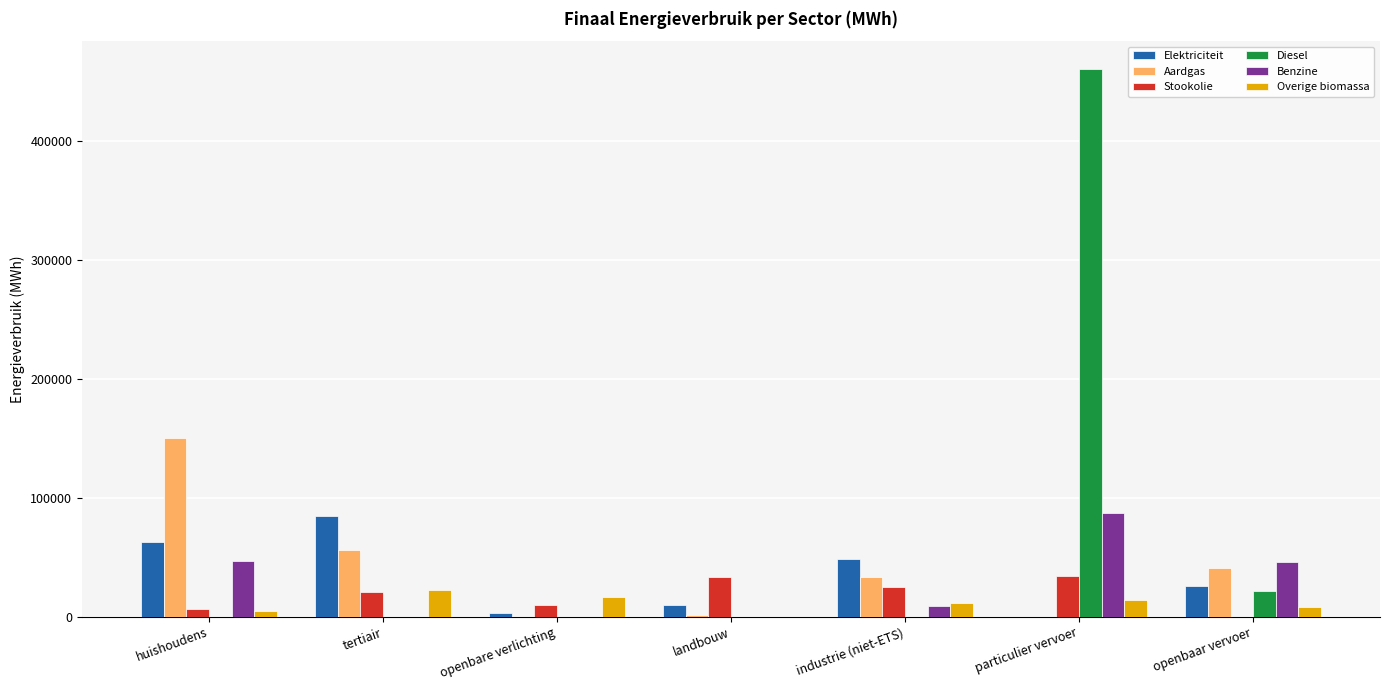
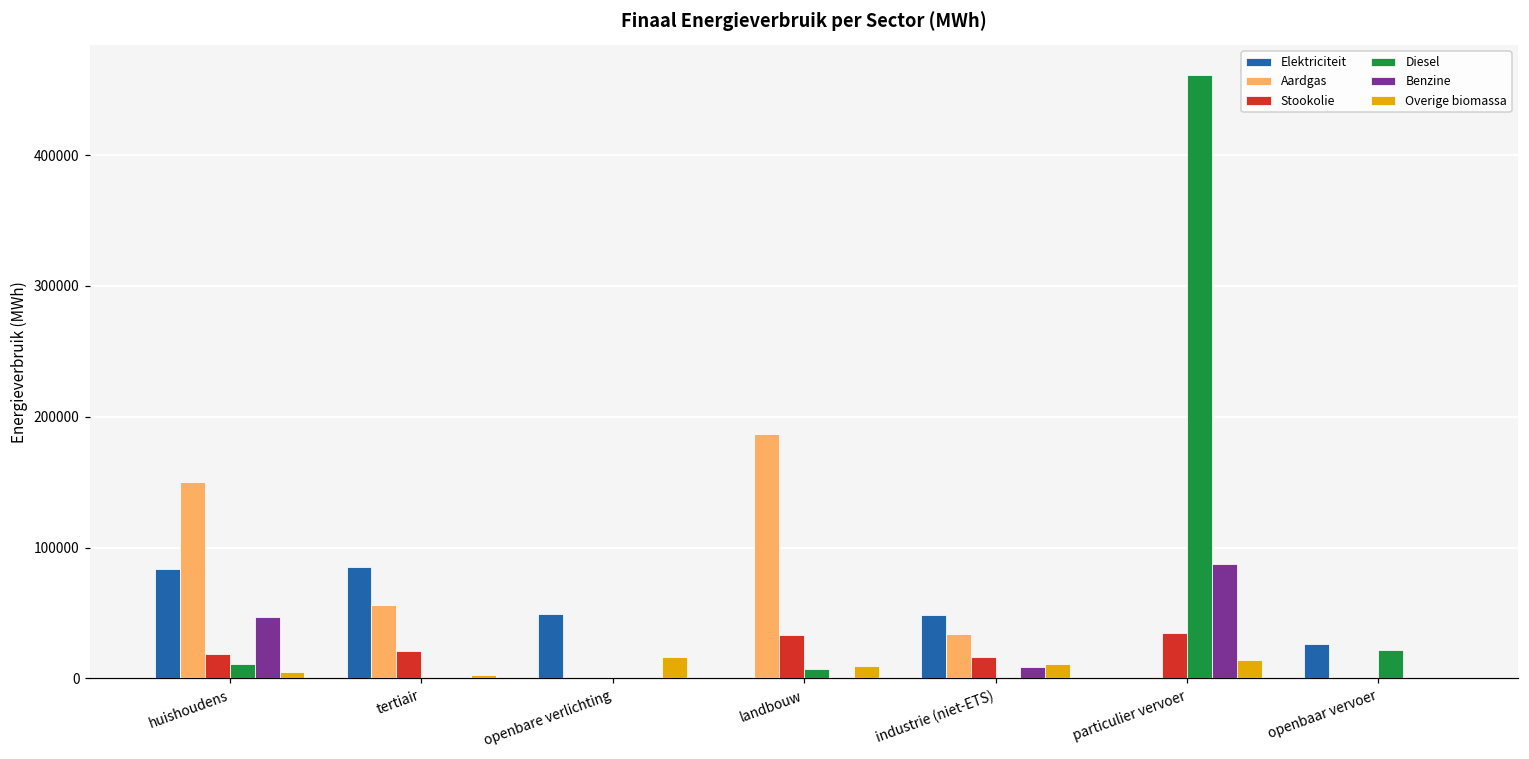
  {
    "Elektriciteit": {
-     "huishoudens": 62000,
+     "huishoudens": 84000,
      "tertiair": 85000,
-     "openbare verlichting": 3000,
-     "landbouw": 10000,
+     "openbare verlichting": 49000,
+     "landbouw": 1000,
      "industrie (niet-ETS)": 49000,
      "openbaar vervoer": 26000
    },
    "Aardgas": {
      "huishoudens": 150000,
      "tertiair": 56000,
      "openbare verlichting": 0,
-     "landbouw": 2000,
+     "landbouw": 187000,
      "industrie (niet-ETS)": 34000,
-     "openbaar vervoer": 41000
+     "openbaar vervoer": 0
    },
    "Stookolie": {
-     "huishoudens": 7000,
+     "huishoudens": 19000,
      "tertiair": 21000,
-     "openbare verlichting": 10000,
+     "openbare verlichting": 0,
      "landbouw": 33000,
-     "industrie (niet-ETS)": 25000,
+     "industrie (niet-ETS)": 16000,
      "particulier vervoer": 34000,
      "openbaar vervoer": 0
    },
    "Diesel": {
-     "huishoudens": 0,
+     "huishoudens": 11000,
      "tertiair": 0,
      "openbare verlichting": 0,
-     "landbouw": 0,
+     "landbouw": 7000,
      "industrie (niet-ETS)": 0,
      "particulier vervoer": 461000,
      "openbaar vervoer": 22000
    },
    "Benzine": {
      "huishoudens": 47000,
      "tertiair": 0,
      "openbare verlichting": 0,
      "landbouw": 0,
      "industrie (niet-ETS)": 9000,
      "particulier vervoer": 87000,
-     "openbaar vervoer": 46000
+     "openbaar vervoer": 0
    },
    "Overige biomassa": {
      "huishoudens": 5000,
-     "tertiair": 22000,
+     "tertiair": 3000,
      "openbare verlichting": 16000,
-     "landbouw": 0,
+     "landbouw": 10000,
      "industrie (niet-ETS)": 11000,
      "particulier vervoer": 14000,
-     "openbaar vervoer": 9000
+     "openbaar vervoer": 0
    }
  }
